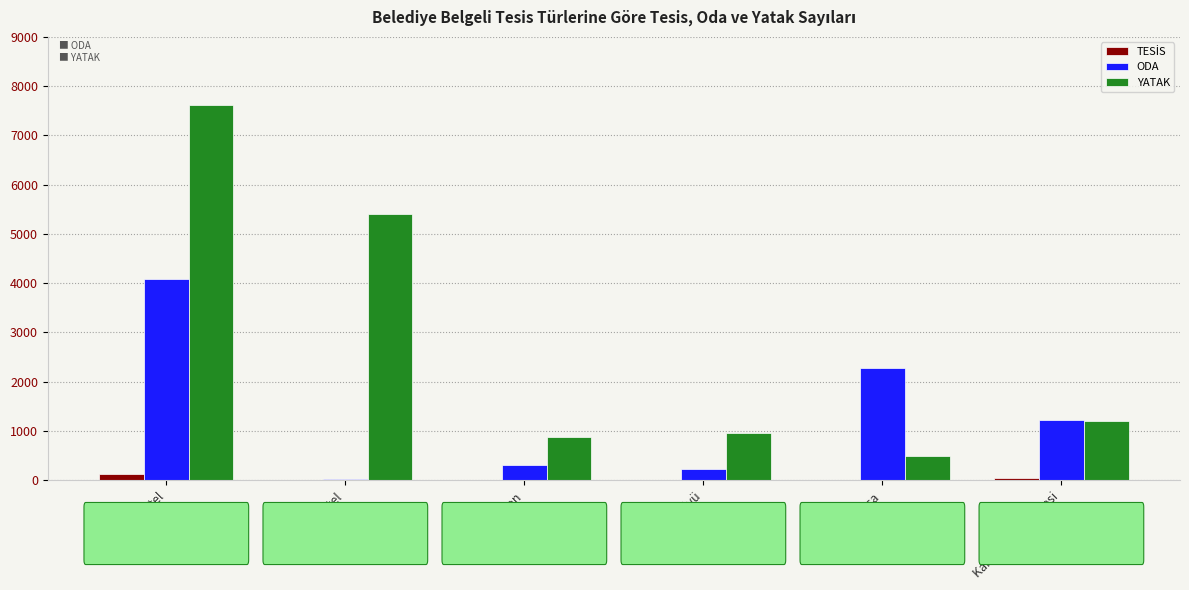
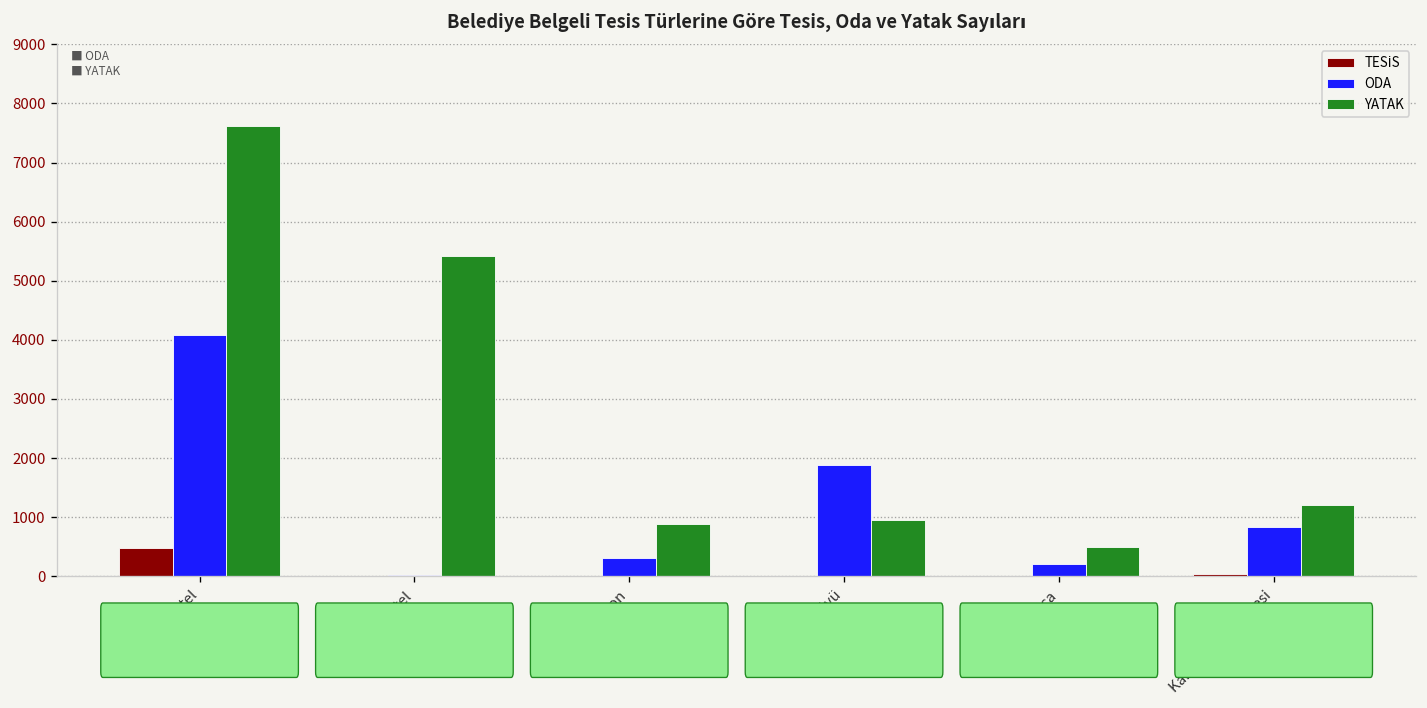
  {
    "TESİS": {
-     "Otel": 100
+     "Otel": 500
    },
    "ODA": {
      "Otel": 4100,
      "Pansiyon": 300,
-     "Tatil Köyü": 200,
-     "Kaplıca": 2300,
-     "Kamu Misafirhanesi": 1200
+     "Tatil Köyü": 1900,
+     "Kaplıca": 200,
+     "Kamu Misafirhanesi": 800
    },
    "YATAK": {
      "Otel": 7600,
      "Motel": 5400,
      "Pansiyon": 900,
      "Tatil Köyü": 1000,
      "Kaplıca": 500,
      "Kamu Misafirhanesi": 1200
    }
  }
